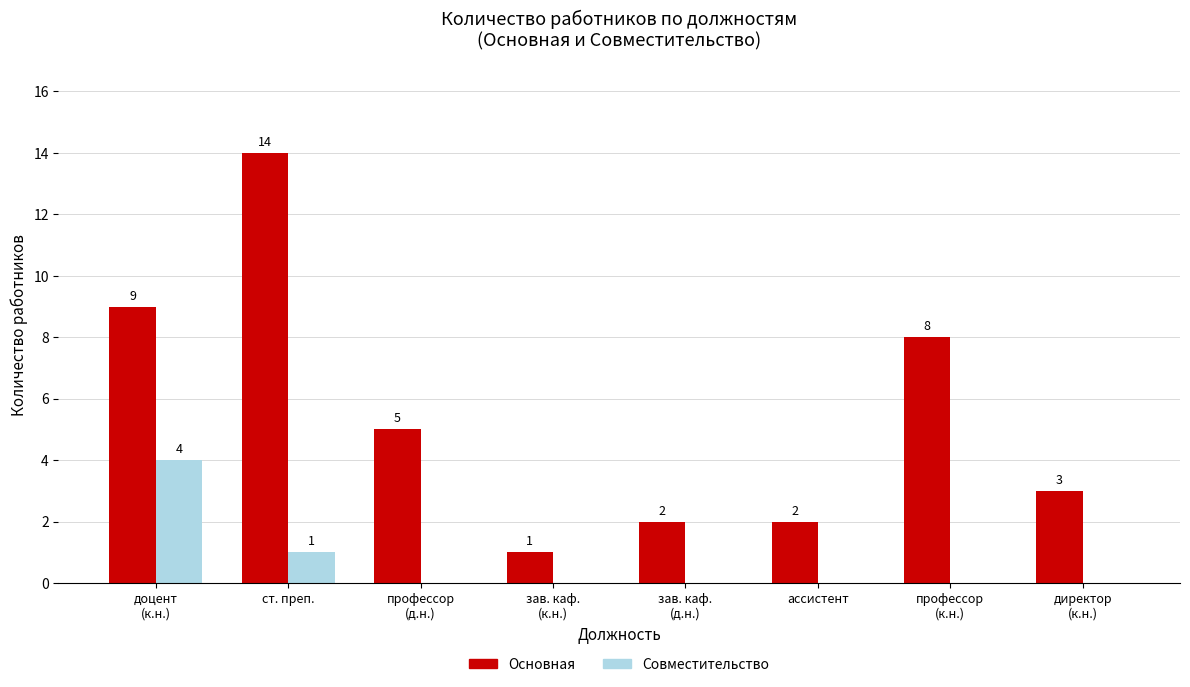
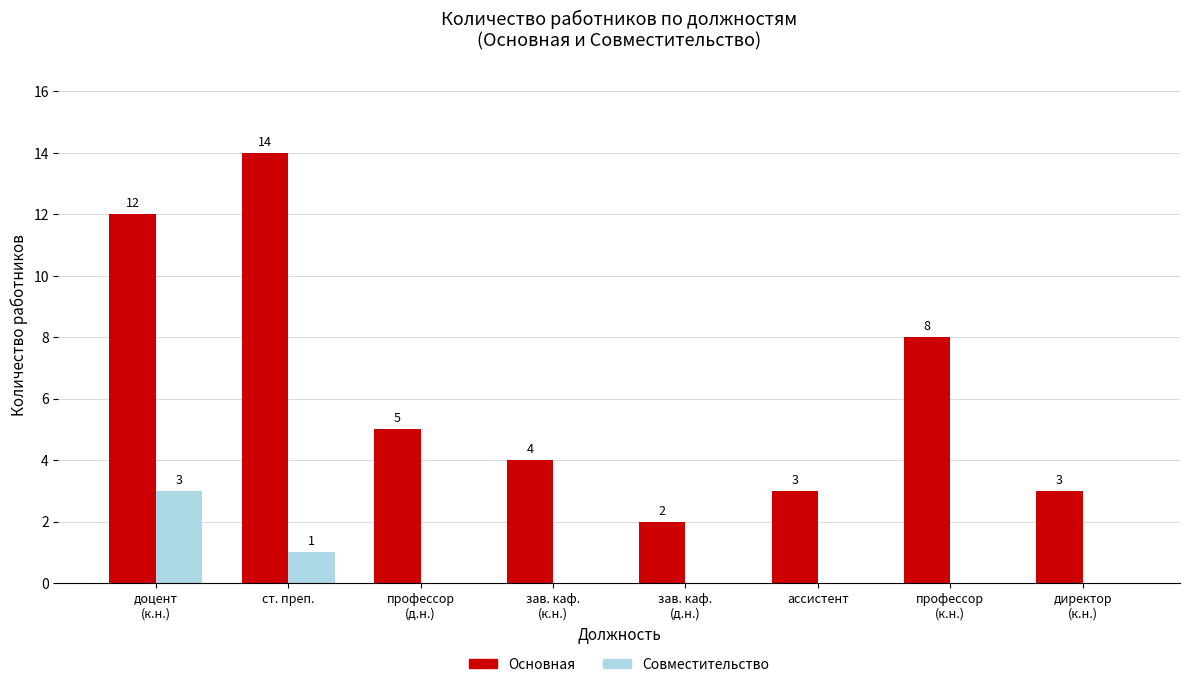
  {
    "Основная": {
-     "доцент (к.н.)": 9,
+     "доцент (к.н.)": 12,
      "ст. преп.": 14,
      "профессор (д.н.)": 5,
-     "зав. каф. (к.н.)": 1,
+     "зав. каф. (к.н.)": 4,
      "зав. каф. (д.н.)": 2,
-     "ассистент": 2,
+     "ассистент": 3,
      "профессор (к.н.)": 8,
      "директор (к.н.)": 3
    },
    "Совместительство": {
-     "доцент (к.н.)": 4,
+     "доцент (к.н.)": 3,
      "ст. преп.": 1
    }
  }
